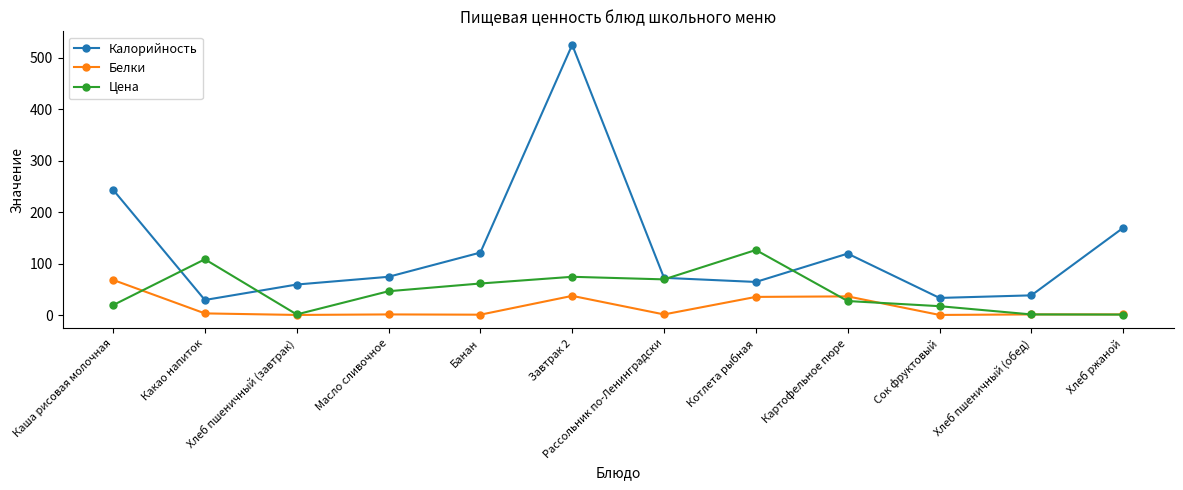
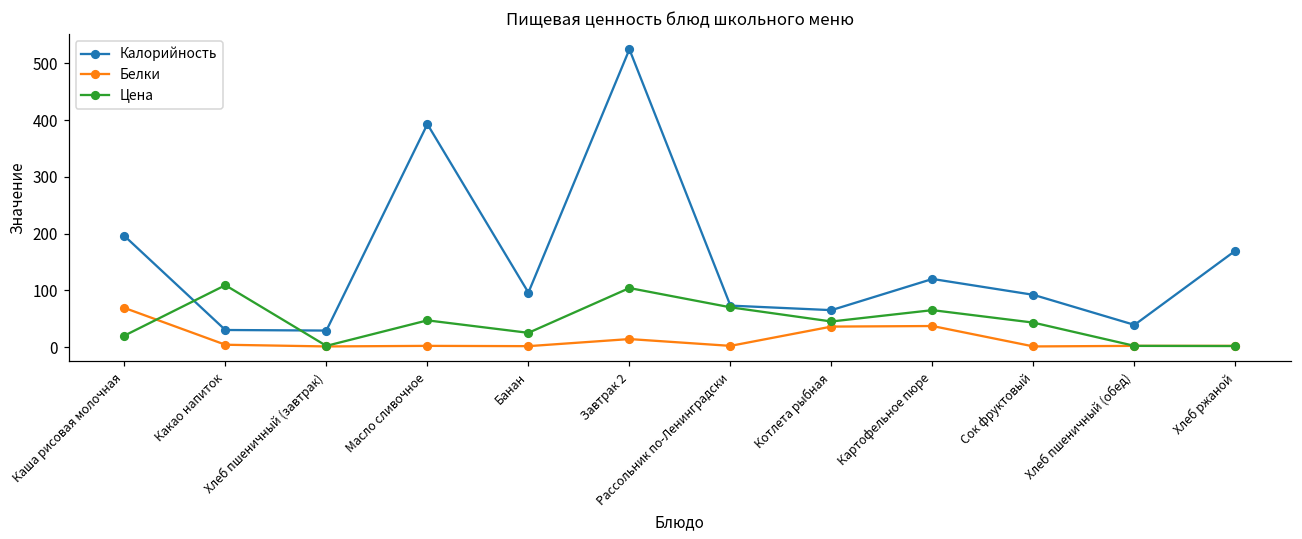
  {
    "Калорийность": {
-     "Каша рисовая молочная": 240,
+     "Каша рисовая молочная": 200,
      "Какао напиток": 30,
-     "Хлеб пшеничный (завтрак)": 60,
-     "Масло сливочное": 80,
-     "Банан": 120,
+     "Хлеб пшеничный (завтрак)": 30,
+     "Масло сливочное": 390,
+     "Банан": 100,
      "Завтрак 2": 530,
      "Котлета рыбная": 70,
      "Картофельное пюре": 120,
-     "Сок фруктовый": 30,
+     "Сок фруктовый": 90,
      "Хлеб пшеничный (обед)": 40,
      "Хлеб ржаной": 170
    },
    "Белки": {
      "Каша рисовая молочная": 70,
      "Какао напиток": 0,
      "Масло сливочное": 0,
      "Банан": 0,
-     "Завтрак 2": 40,
+     "Завтрак 2": 10,
      "Рассольник по-Ленинградски": 0,
      "Котлета рыбная": 40,
      "Картофельное пюре": 40,
      "Сок фруктовый": 0
    },
    "Цена": {
      "Каша рисовая молочная": 20,
      "Какао напиток": 110,
      "Масло сливочное": 50,
-     "Банан": 60,
-     "Завтрак 2": 80,
-     "Котлета рыбная": 130,
-     "Картофельное пюре": 30,
-     "Сок фруктовый": 20
+     "Банан": 30,
+     "Завтрак 2": 100,
+     "Котлета рыбная": 50,
+     "Картофельное пюре": 70,
+     "Сок фруктовый": 40
    }
  }
